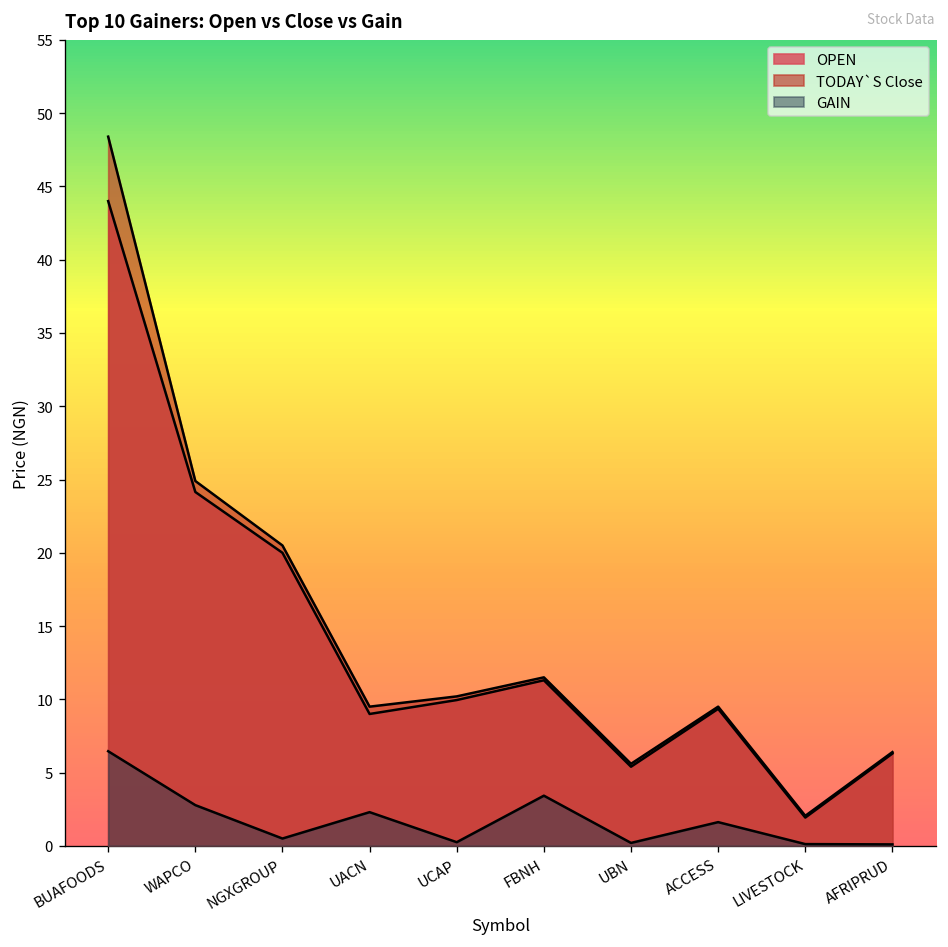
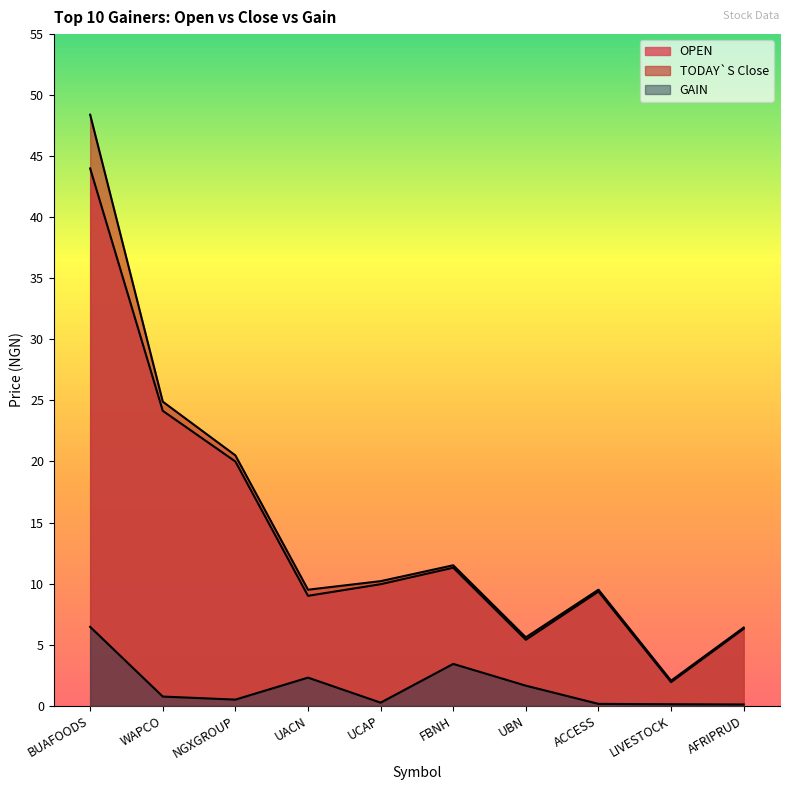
  {
    "GAIN": {
      "BUAFOODS": 6.5,
-     "WAPCO": 2.8,
+     "WAPCO": 0.8,
      "NGXGROUP": 0.5,
      "UACN": 2.3,
      "UCAP": 0.3,
      "FBNH": 3.4,
-     "UBN": 0.2,
-     "ACCESS": 1.6,
+     "UBN": 1.6,
+     "ACCESS": 0.2,
      "LIVESTOCK": 0.1,
      "AFRIPRUD": 0.1
    }
  }
